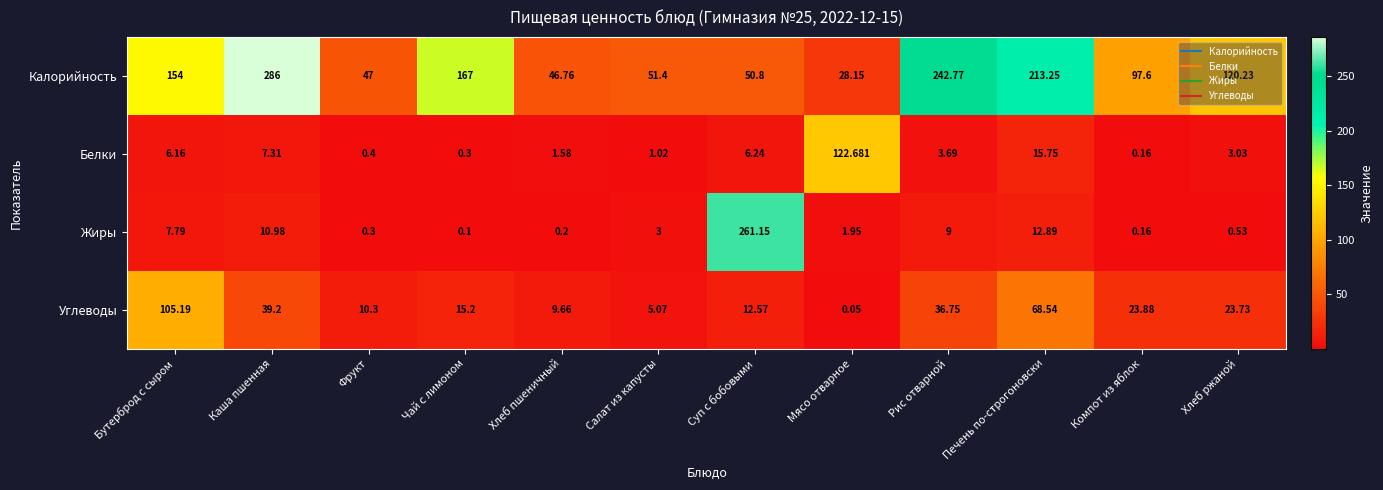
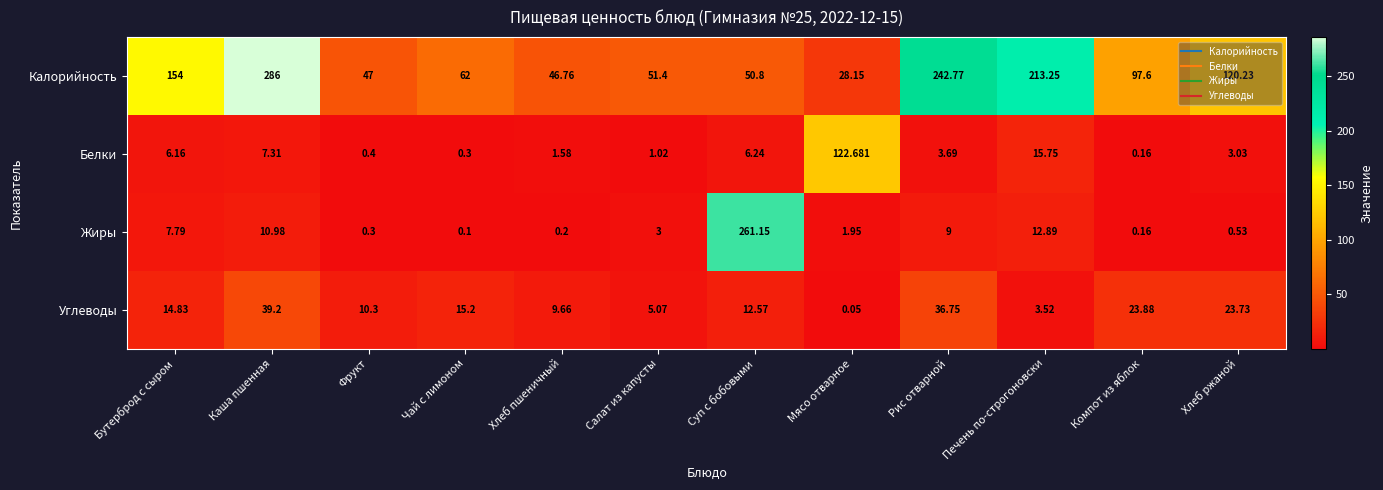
  {
    "Калорийность": {
      "Бутерброд с сыром": 154,
      "Каша пшенная": 286,
      "Фрукт": 47,
-     "Чай с лимоном": 167,
+     "Чай с лимоном": 62,
      "Хлеб пшеничный": 46.76,
      "Салат из капусты": 51.4,
      "Суп с бобовыми": 50.8,
      "Мясо отварное": 28.15,
      "Рис отварной": 242.77,
      "Печень по-строгоновски": 213.25,
      "Компот из яблок": 97.6
    },
    "Белки": {
      "Бутерброд с сыром": 6.16,
      "Каша пшенная": 7.31,
      "Фрукт": 0.4,
      "Чай с лимоном": 0.3,
      "Хлеб пшеничный": 1.58,
      "Салат из капусты": 1.02,
      "Суп с бобовыми": 6.24,
      "Мясо отварное": 122.681,
      "Рис отварной": 3.69,
      "Печень по-строгоновски": 15.75,
      "Компот из яблок": 0.16,
      "Хлеб ржаной": 3.03
    },
    "Жиры": {
      "Бутерброд с сыром": 7.79,
      "Каша пшенная": 10.98,
      "Фрукт": 0.3,
      "Чай с лимоном": 0.1,
      "Хлеб пшеничный": 0.2,
      "Салат из капусты": 3,
      "Суп с бобовыми": 261.15,
      "Мясо отварное": 1.95,
      "Рис отварной": 9,
      "Печень по-строгоновски": 12.89,
      "Компот из яблок": 0.16,
      "Хлеб ржаной": 0.53
    },
    "Углеводы": {
-     "Бутерброд с сыром": 105.19,
+     "Бутерброд с сыром": 14.83,
      "Каша пшенная": 39.2,
      "Фрукт": 10.3,
      "Чай с лимоном": 15.2,
      "Хлеб пшеничный": 9.66,
      "Салат из капусты": 5.07,
      "Суп с бобовыми": 12.57,
      "Мясо отварное": 0.05,
      "Рис отварной": 36.75,
-     "Печень по-строгоновски": 68.54,
+     "Печень по-строгоновски": 3.52,
      "Компот из яблок": 23.88,
      "Хлеб ржаной": 23.73
    }
  }
